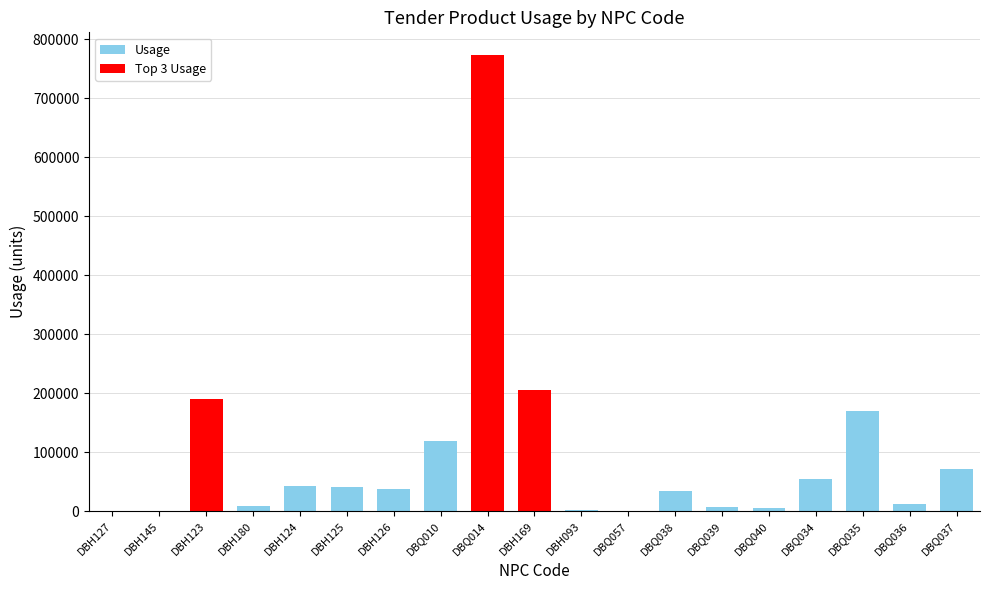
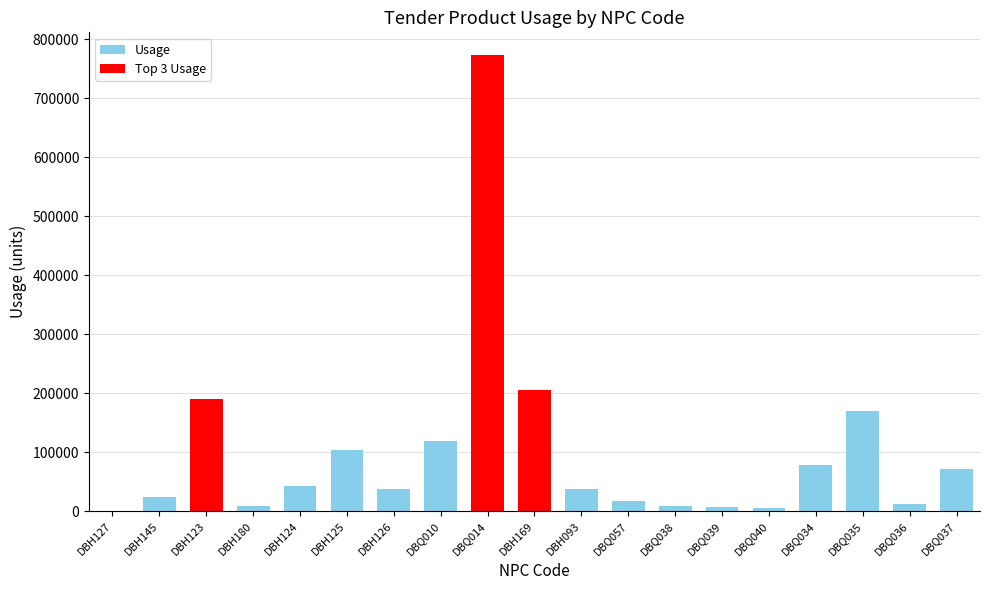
  {
-   "DBH145": 0,
+   "DBH145": 20000,
    "DBH123": 190000,
    "DBH180": 10000,
    "DBH124": 40000,
-   "DBH125": 40000,
+   "DBH125": 100000,
    "DBH126": 40000,
    "DBQ010": 120000,
    "DBQ014": 770000,
    "DBH169": 210000,
-   "DBH093": 0,
-   "DBQ057": 0,
-   "DBQ038": 30000,
+   "DBH093": 40000,
+   "DBQ057": 20000,
+   "DBQ038": 10000,
    "DBQ039": 10000,
    "DBQ040": 10000,
-   "DBQ034": 50000,
+   "DBQ034": 80000,
    "DBQ035": 170000,
    "DBQ036": 10000,
    "DBQ037": 70000
  }
